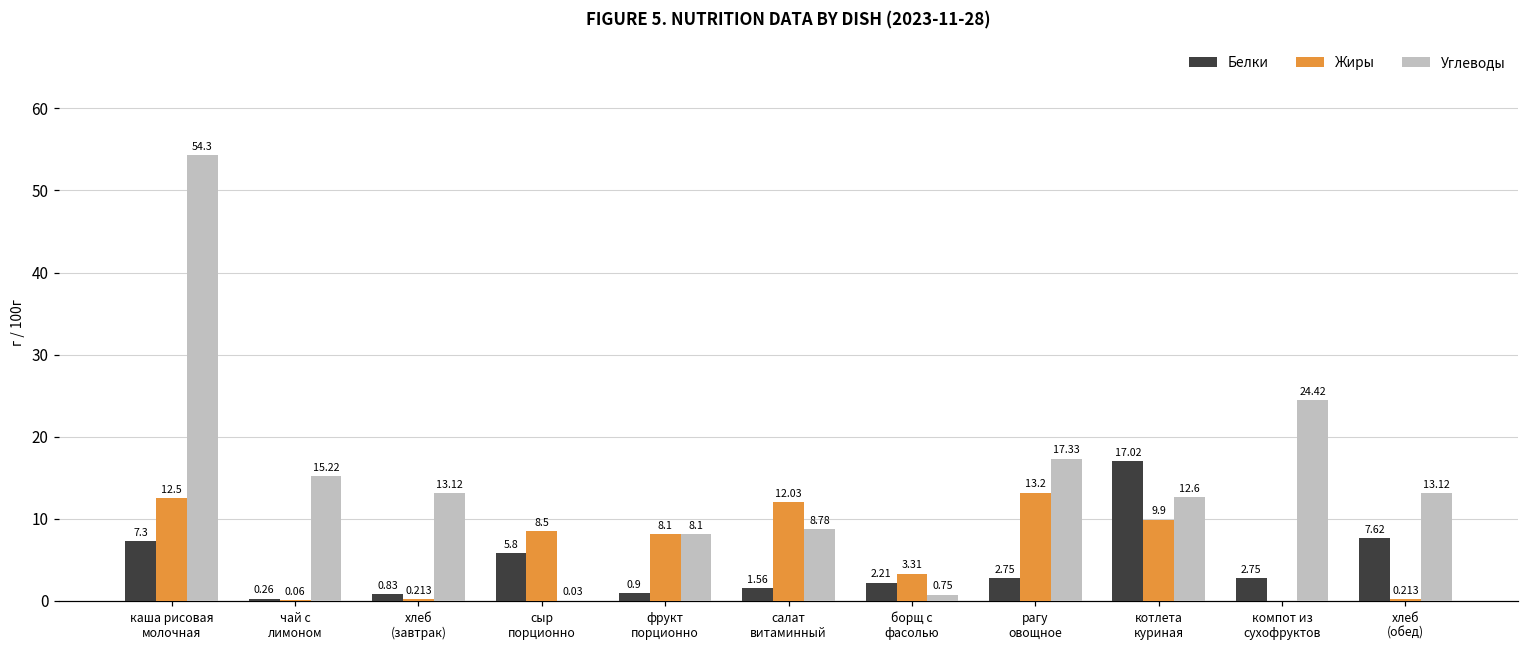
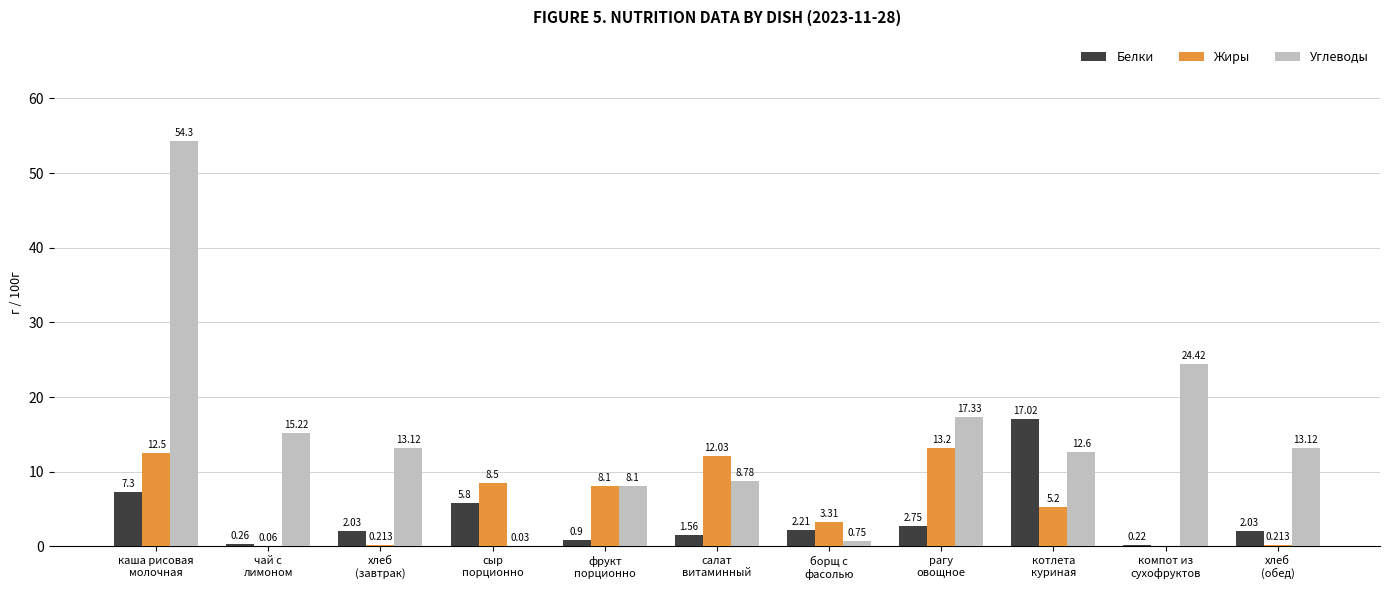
  {
    "Белки": {
      "каша рисовая молочная": 7.3,
      "чай с лимоном": 0.26,
-     "хлеб (завтрак)": 0.83,
+     "хлеб (завтрак)": 2.03,
      "сыр порционно": 5.8,
      "фрукт порционно": 0.9,
      "салат витаминный": 1.56,
      "борщ с фасолью": 2.21,
      "рагу овощное": 2.75,
      "котлета куриная": 17.02,
-     "компот из сухофруктов": 2.75,
-     "хлеб (обед)": 7.62
+     "компот из сухофруктов": 0.22,
+     "хлеб (обед)": 2.03
    },
    "Жиры": {
      "каша рисовая молочная": 12.5,
      "чай с лимоном": 0.06,
      "хлеб (завтрак)": 0.213,
      "сыр порционно": 8.5,
      "фрукт порционно": 8.1,
      "салат витаминный": 12.03,
      "борщ с фасолью": 3.31,
      "рагу овощное": 13.2,
-     "котлета куриная": 9.9,
+     "котлета куриная": 5.2,
      "хлеб (обед)": 0.213
    },
    "Углеводы": {
      "каша рисовая молочная": 54.3,
      "чай с лимоном": 15.22,
      "хлеб (завтрак)": 13.12,
      "сыр порционно": 0.03,
      "фрукт порционно": 8.1,
      "салат витаминный": 8.78,
      "борщ с фасолью": 0.75,
      "рагу овощное": 17.33,
      "котлета куриная": 12.6,
      "компот из сухофруктов": 24.42,
      "хлеб (обед)": 13.12
    }
  }
